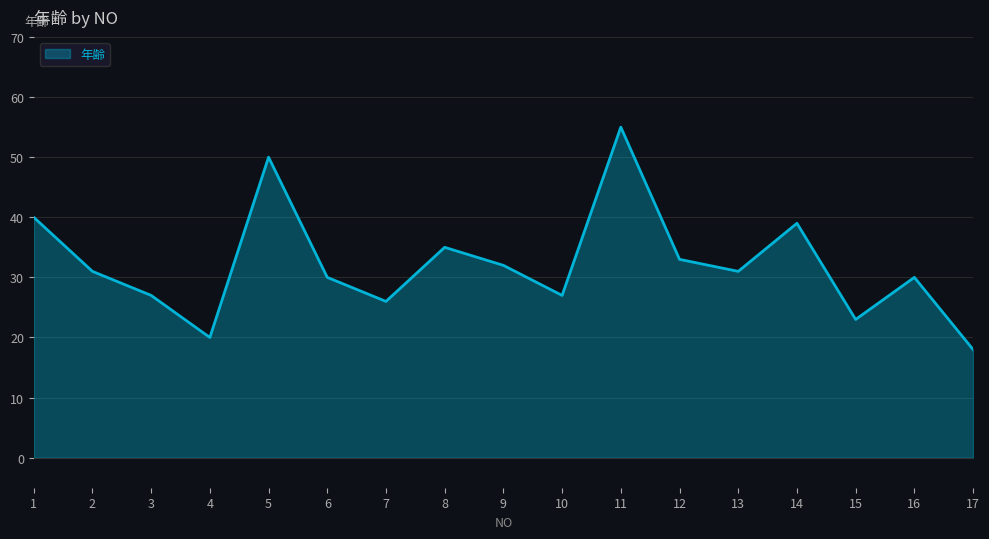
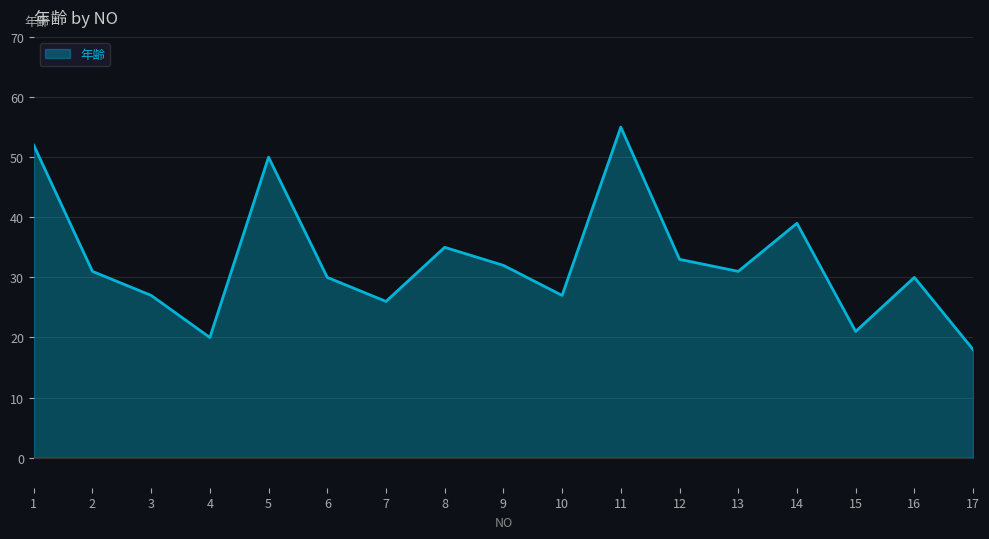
  {
-   "1": 40,
+   "1": 52,
    "2": 31,
    "3": 27,
    "4": 20,
    "5": 50,
    "6": 30,
    "7": 26,
    "8": 35,
    "9": 32,
    "10": 27,
    "11": 55,
    "12": 33,
    "13": 31,
    "14": 39,
-   "15": 23,
+   "15": 21,
    "16": 30,
    "17": 18
  }
